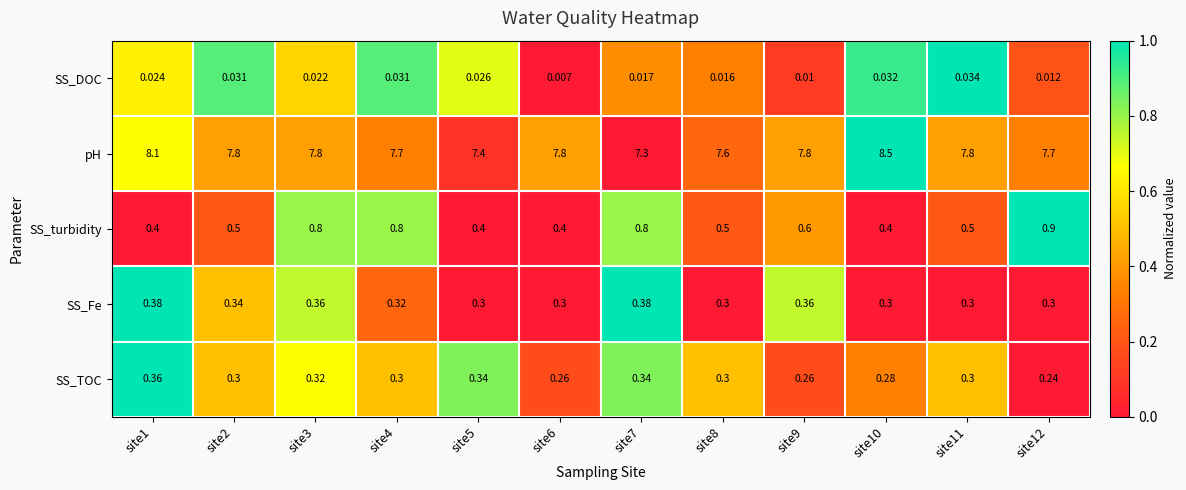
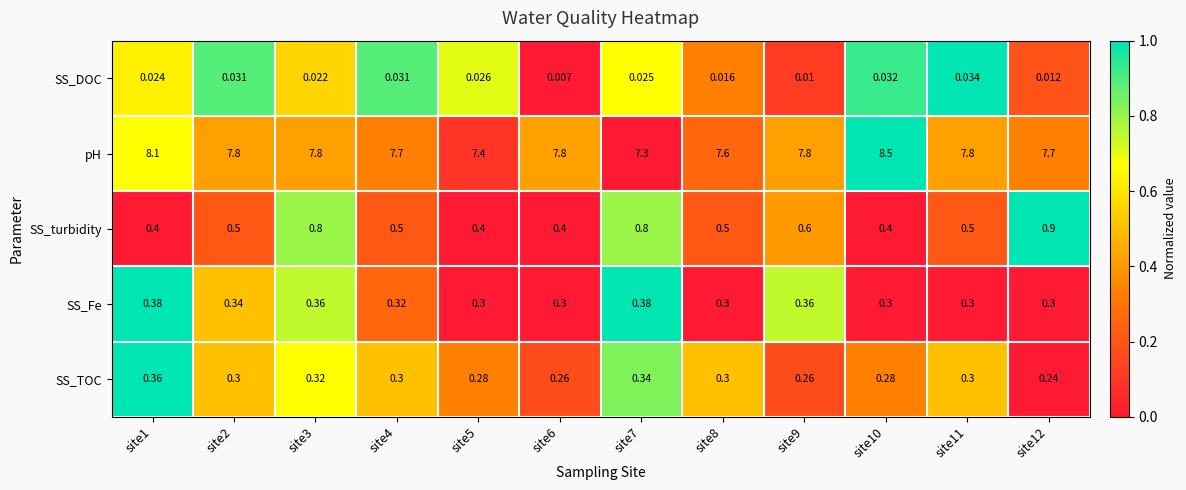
  {
    "SS_DOC": {
      "site1": 0.024,
      "site2": 0.031,
      "site3": 0.022,
      "site4": 0.031,
      "site5": 0.026,
      "site6": 0.007,
-     "site7": 0.017,
+     "site7": 0.025,
      "site8": 0.016,
      "site9": 0.01,
      "site10": 0.032,
      "site11": 0.034,
      "site12": 0.012
    },
    "pH": {
      "site1": 8.1,
      "site2": 7.8,
      "site3": 7.8,
      "site4": 7.7,
      "site5": 7.4,
      "site6": 7.8,
      "site7": 7.3,
      "site8": 7.6,
      "site9": 7.8,
      "site10": 8.5,
      "site11": 7.8,
      "site12": 7.7
    },
    "SS_turbidity": {
      "site1": 0.4,
      "site2": 0.5,
      "site3": 0.8,
-     "site4": 0.8,
+     "site4": 0.5,
      "site5": 0.4,
      "site6": 0.4,
      "site7": 0.8,
      "site8": 0.5,
      "site9": 0.6,
      "site10": 0.4,
      "site11": 0.5,
      "site12": 0.9
    },
    "SS_Fe": {
      "site1": 0.38,
      "site2": 0.34,
      "site3": 0.36,
      "site4": 0.32,
      "site5": 0.3,
      "site6": 0.3,
      "site7": 0.38,
      "site8": 0.3,
      "site9": 0.36,
      "site10": 0.3,
      "site11": 0.3,
      "site12": 0.3
    },
    "SS_TOC": {
      "site1": 0.36,
      "site2": 0.3,
      "site3": 0.32,
      "site4": 0.3,
-     "site5": 0.34,
+     "site5": 0.28,
      "site6": 0.26,
      "site7": 0.34,
      "site8": 0.3,
      "site9": 0.26,
      "site10": 0.28,
      "site11": 0.3,
      "site12": 0.24
    }
  }
